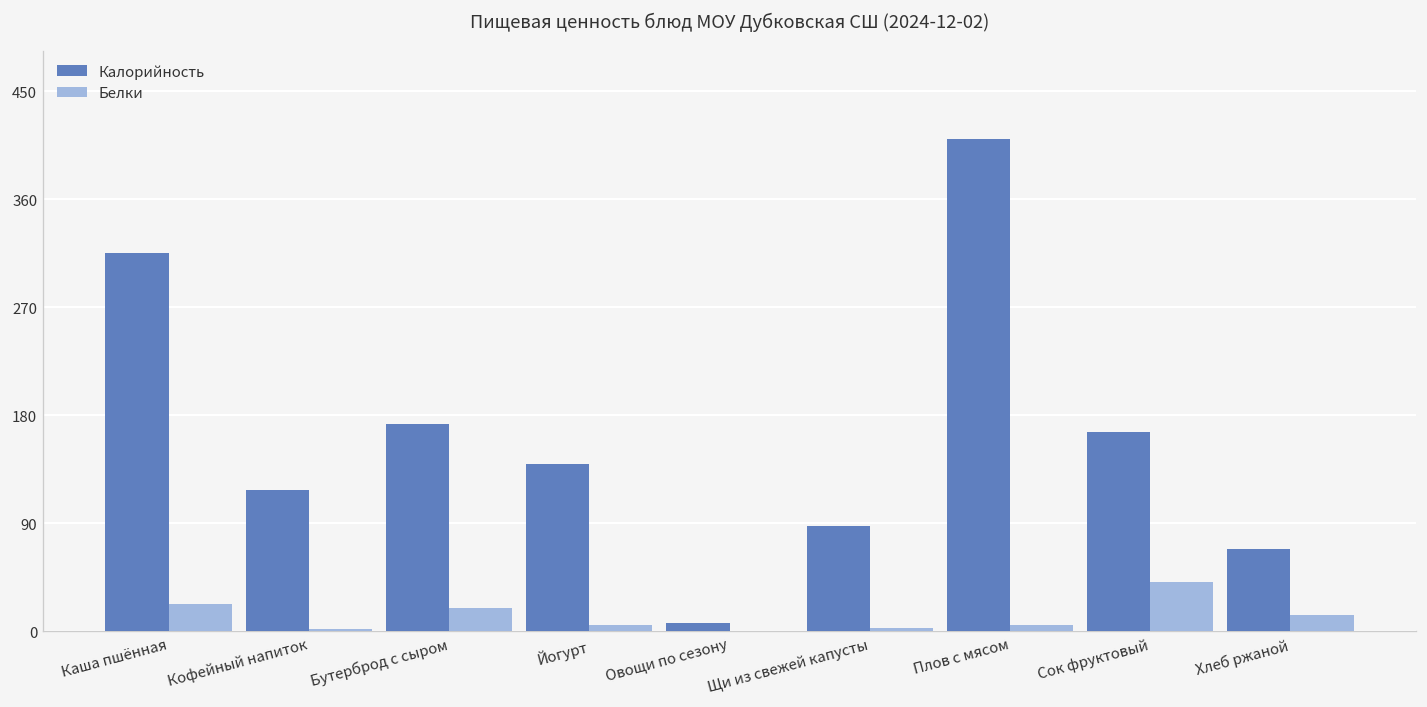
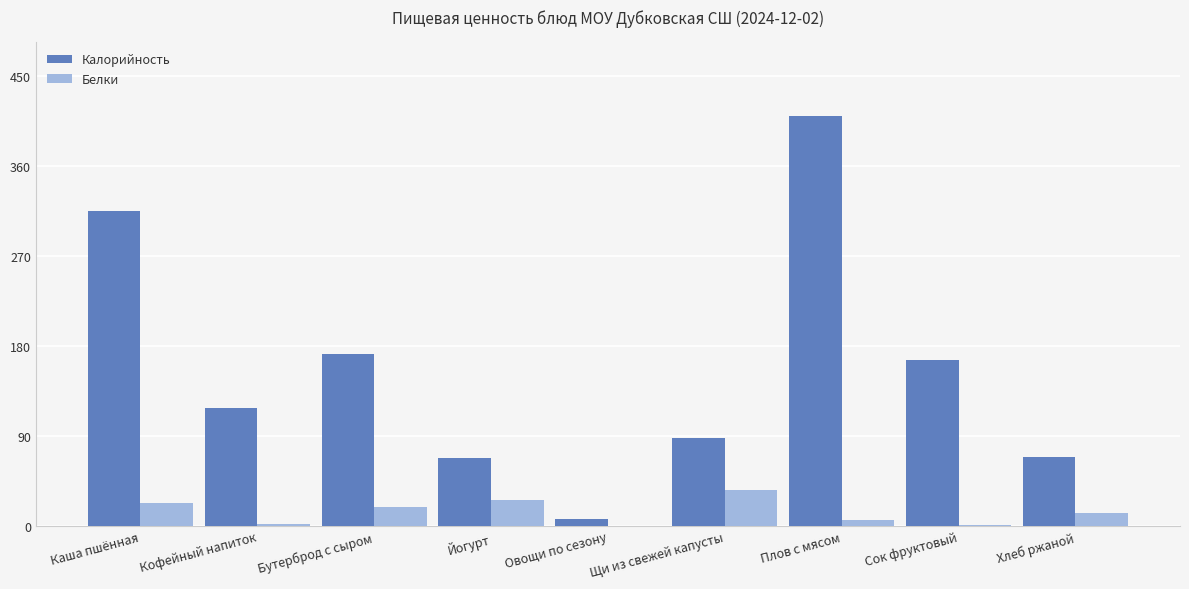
  {
    "Калорийность": {
      "Каша пшённая": 315,
      "Кофейный напиток": 118,
      "Бутерброд с сыром": 172,
-     "Йогурт": 139,
+     "Йогурт": 68,
      "Овощи по сезону": 7,
      "Щи из свежей капусты": 88,
      "Плов с мясом": 410,
      "Сок фруктовый": 166,
      "Хлеб ржаной": 69
    },
    "Белки": {
      "Каша пшённая": 23,
      "Бутерброд с сыром": 19,
-     "Йогурт": 5,
-     "Щи из свежей капусты": 3,
+     "Йогурт": 26,
+     "Щи из свежей капусты": 36,
      "Плов с мясом": 6,
-     "Сок фруктовый": 41,
+     "Сок фруктовый": 1,
      "Хлеб ржаной": 13
    }
  }
